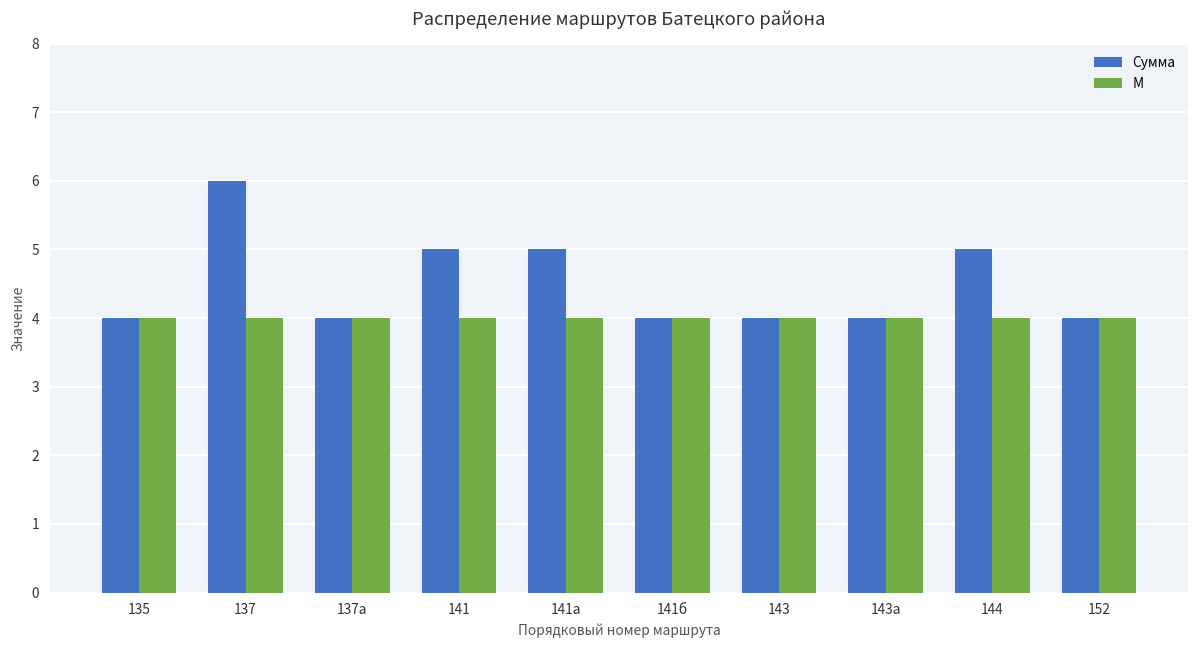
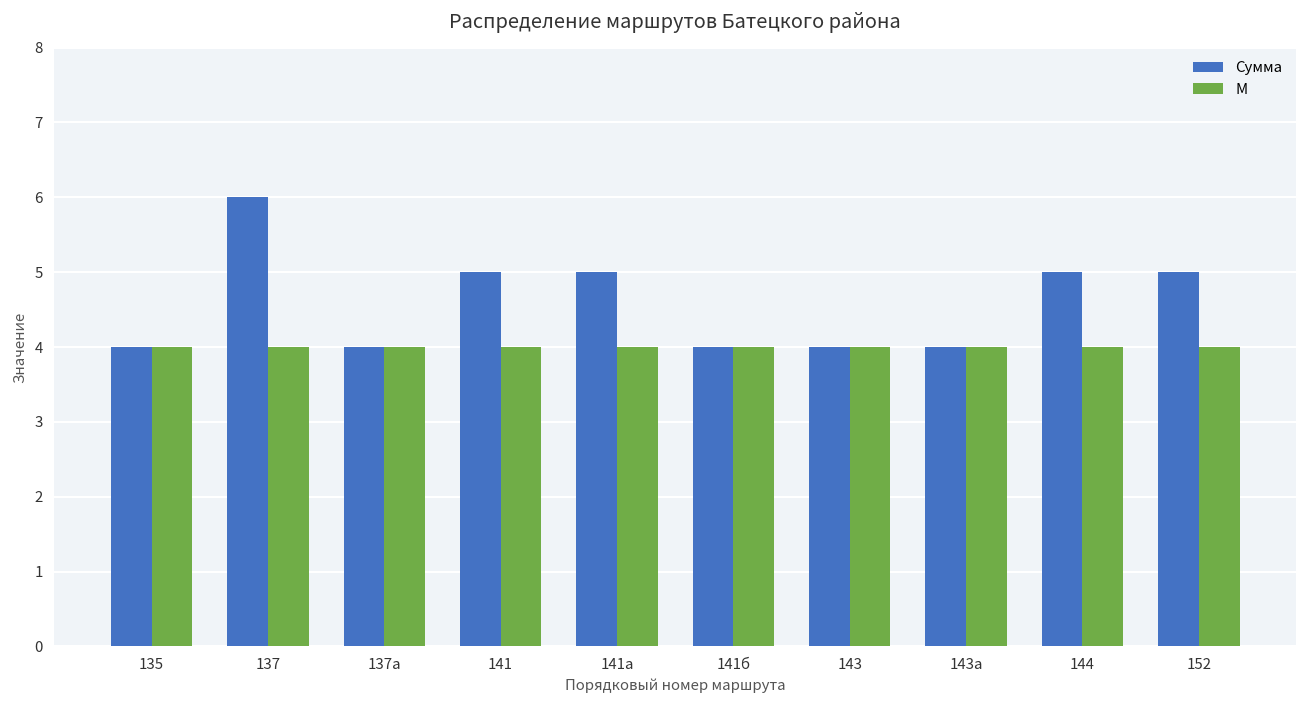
  {
    "Сумма": {
      "135": 4,
      "137": 6,
      "137а": 4,
      "141": 5,
      "141а": 5,
      "141б": 4,
      "143": 4,
      "143а": 4,
      "144": 5,
-     "152": 4
+     "152": 5
    },
    "М": {
      "135": 4,
      "137": 4,
      "137а": 4,
      "141": 4,
      "141а": 4,
      "141б": 4,
      "143": 4,
      "143а": 4,
      "144": 4,
      "152": 4
    }
  }
